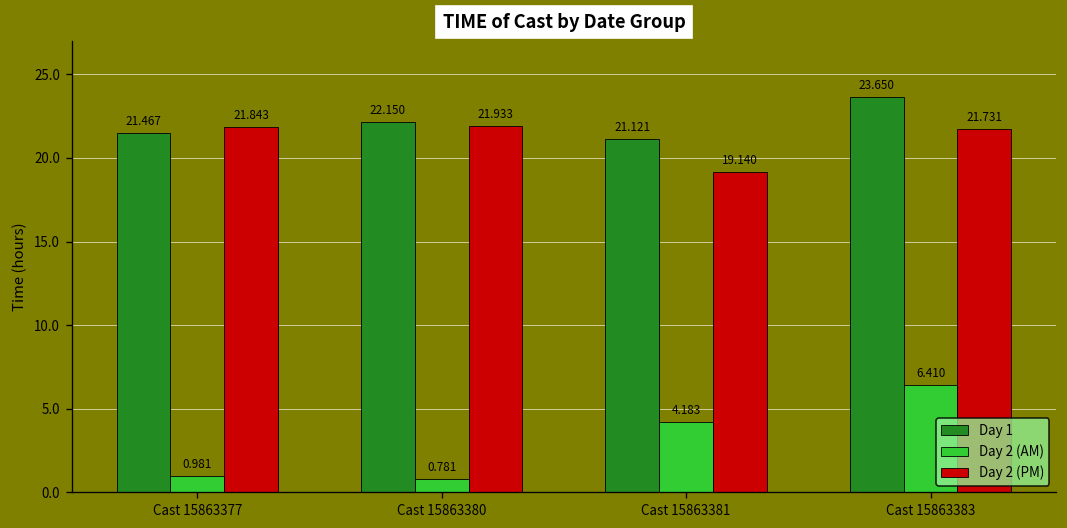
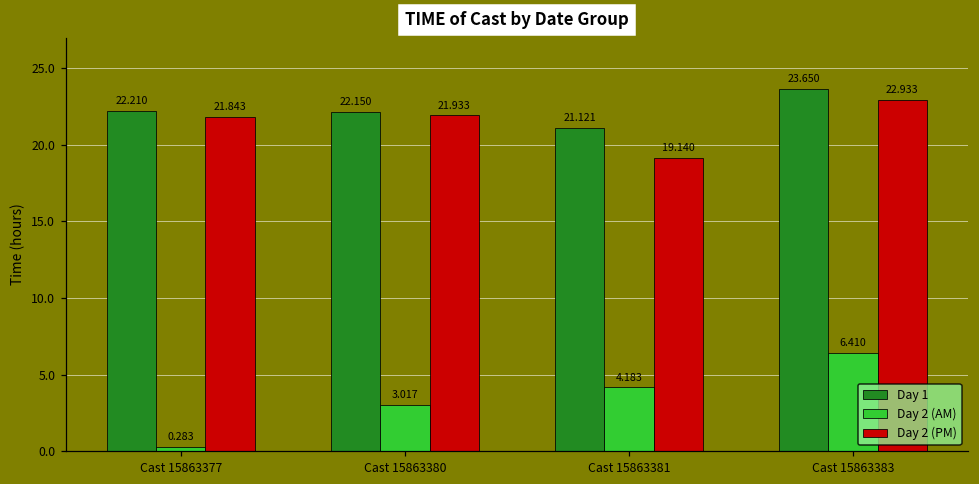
  {
    "Day 1": {
-     "Cast 15863377": 21.467,
+     "Cast 15863377": 22.210,
      "Cast 15863380": 22.150,
      "Cast 15863381": 21.121,
      "Cast 15863383": 23.650
    },
    "Day 2 (AM)": {
-     "Cast 15863377": 0.981,
-     "Cast 15863380": 0.781,
+     "Cast 15863377": 0.283,
+     "Cast 15863380": 3.017,
      "Cast 15863381": 4.183,
      "Cast 15863383": 6.410
    },
    "Day 2 (PM)": {
      "Cast 15863377": 21.843,
      "Cast 15863380": 21.933,
      "Cast 15863381": 19.140,
-     "Cast 15863383": 21.731
+     "Cast 15863383": 22.933
    }
  }
